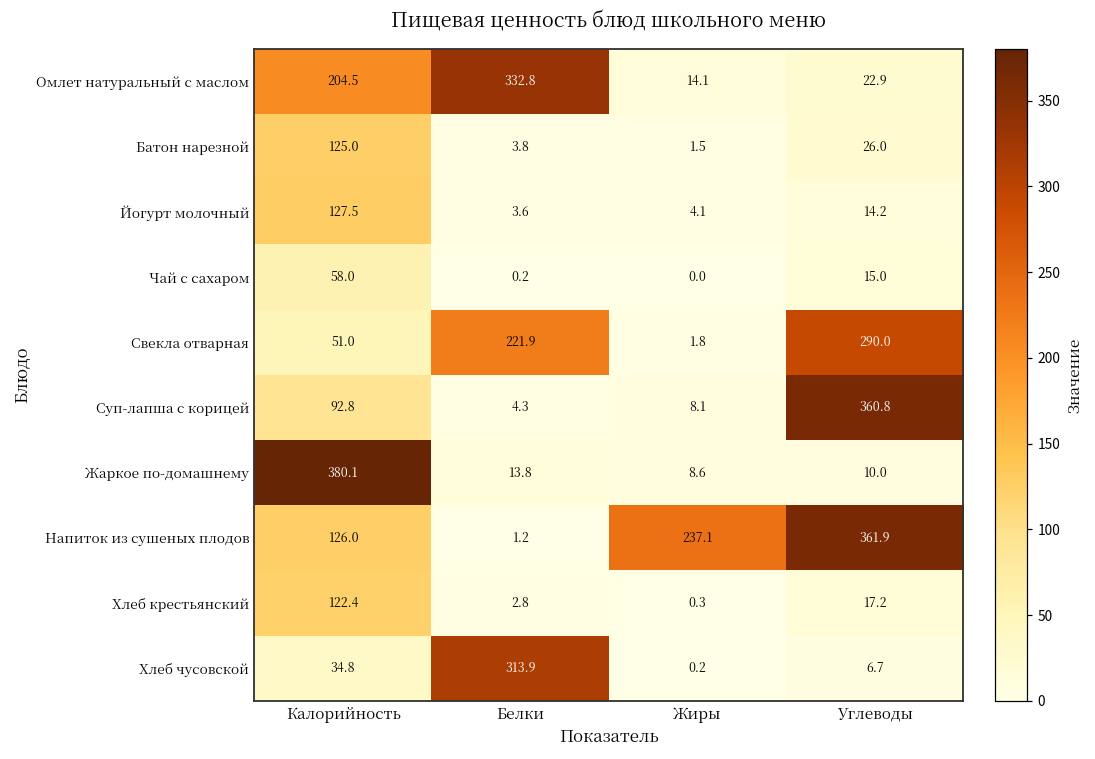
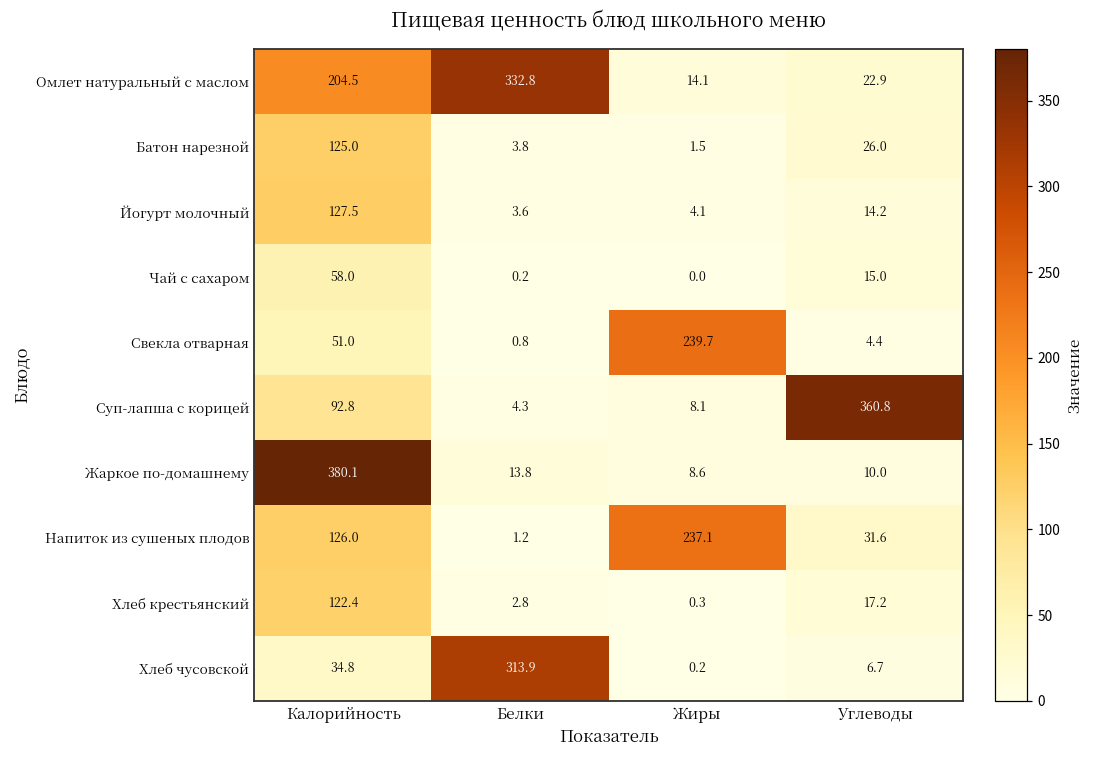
  {
    "Омлет натуральный с маслом": {
      "Калорийность": 204.5,
      "Белки": 332.8,
      "Жиры": 14.1,
      "Углеводы": 22.9
    },
    "Батон нарезной": {
      "Калорийность": 125.0,
      "Белки": 3.8,
      "Жиры": 1.5,
      "Углеводы": 26.0
    },
    "Йогурт молочный": {
      "Калорийность": 127.5,
      "Белки": 3.6,
      "Жиры": 4.1,
      "Углеводы": 14.2
    },
    "Чай с сахаром": {
      "Калорийность": 58.0,
      "Белки": 0.2,
      "Жиры": 0.0,
      "Углеводы": 15.0
    },
    "Свекла отварная": {
      "Калорийность": 51.0,
-     "Белки": 221.9,
-     "Жиры": 1.8,
-     "Углеводы": 290.0
+     "Белки": 0.8,
+     "Жиры": 239.7,
+     "Углеводы": 4.4
    },
    "Суп-лапша с корицей": {
      "Калорийность": 92.8,
      "Белки": 4.3,
      "Жиры": 8.1,
      "Углеводы": 360.8
    },
    "Жаркое по-домашнему": {
      "Калорийность": 380.1,
      "Белки": 13.8,
      "Жиры": 8.6,
      "Углеводы": 10.0
    },
    "Напиток из сушеных плодов": {
      "Калорийность": 126.0,
      "Белки": 1.2,
      "Жиры": 237.1,
-     "Углеводы": 361.9
+     "Углеводы": 31.6
    },
    "Хлеб крестьянский": {
      "Калорийность": 122.4,
      "Белки": 2.8,
      "Жиры": 0.3,
      "Углеводы": 17.2
    },
    "Хлеб чусовской": {
      "Калорийность": 34.8,
      "Белки": 313.9,
      "Жиры": 0.2,
      "Углеводы": 6.7
    }
  }
